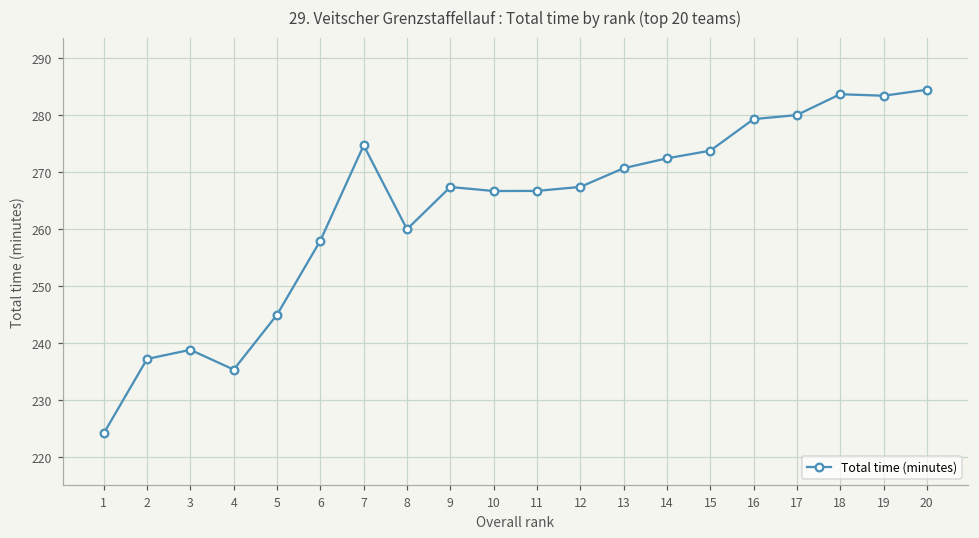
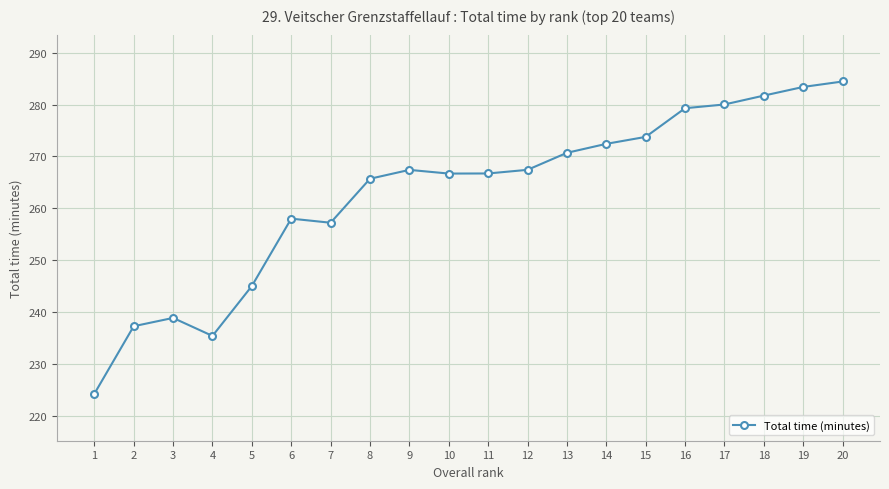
  {
    "1": 224,
    "2": 237,
    "3": 239,
    "4": 235,
    "5": 245,
    "6": 258,
-   "7": 275,
-   "8": 260,
+   "7": 257,
+   "8": 266,
    "9": 267,
    "10": 267,
    "11": 267,
    "12": 267,
    "13": 271,
    "14": 272,
    "15": 274,
    "16": 279,
    "17": 280,
-   "18": 284,
+   "18": 282,
    "19": 283,
    "20": 284
  }
